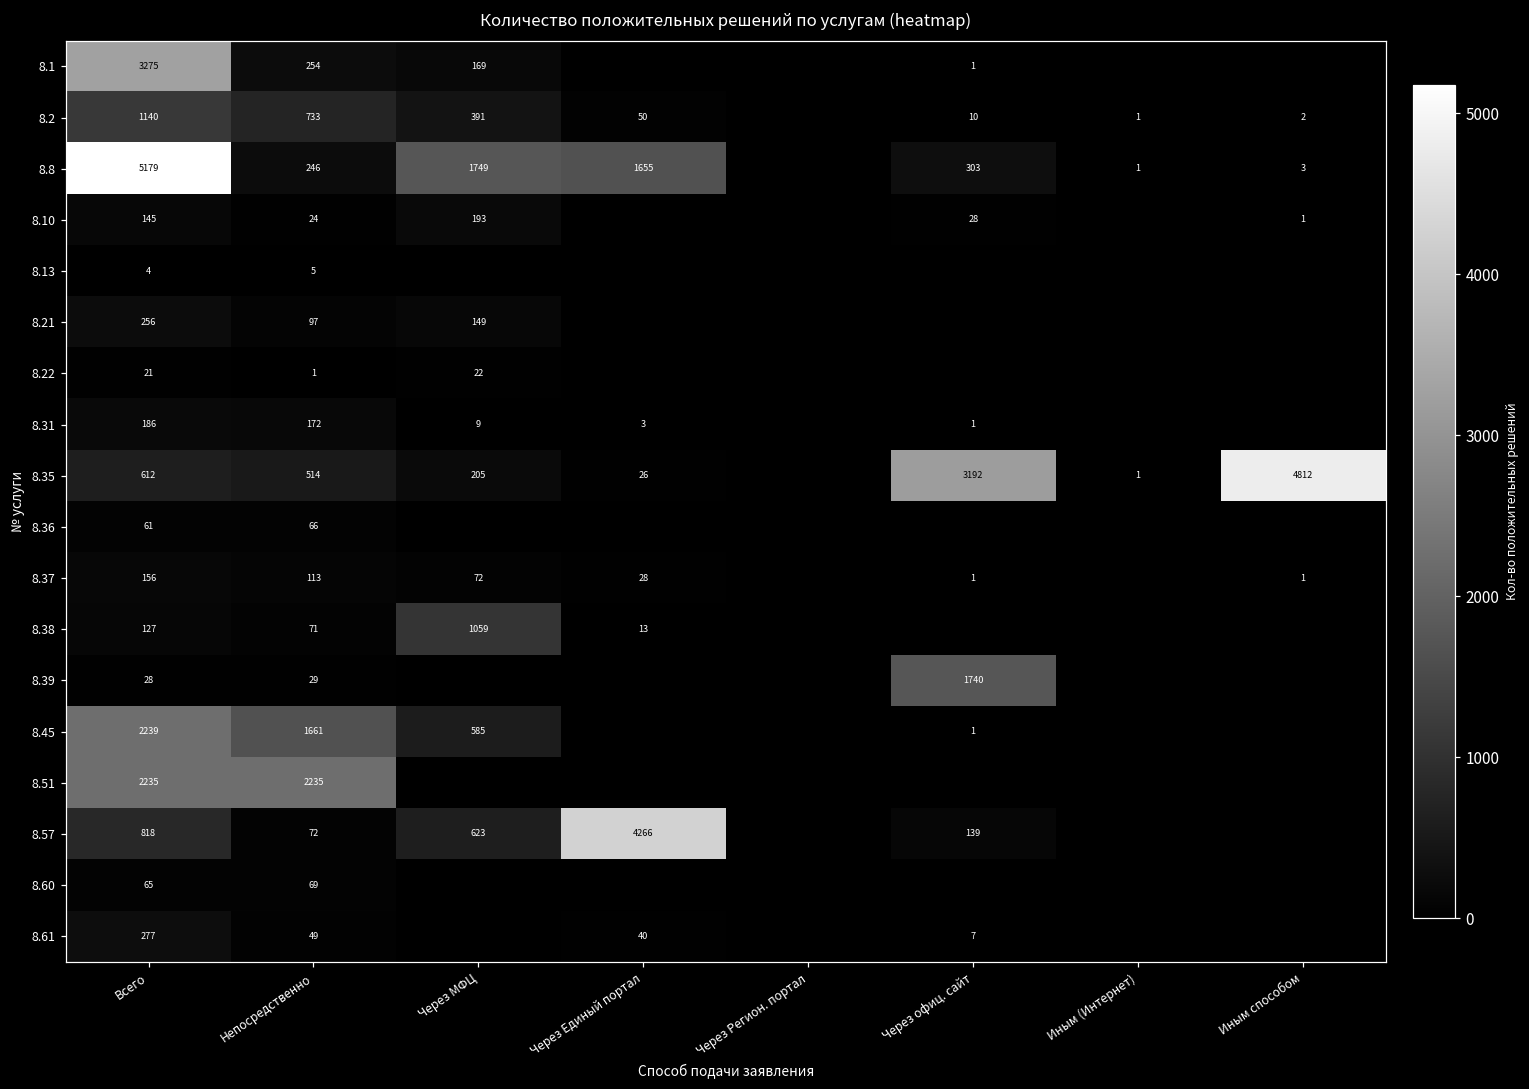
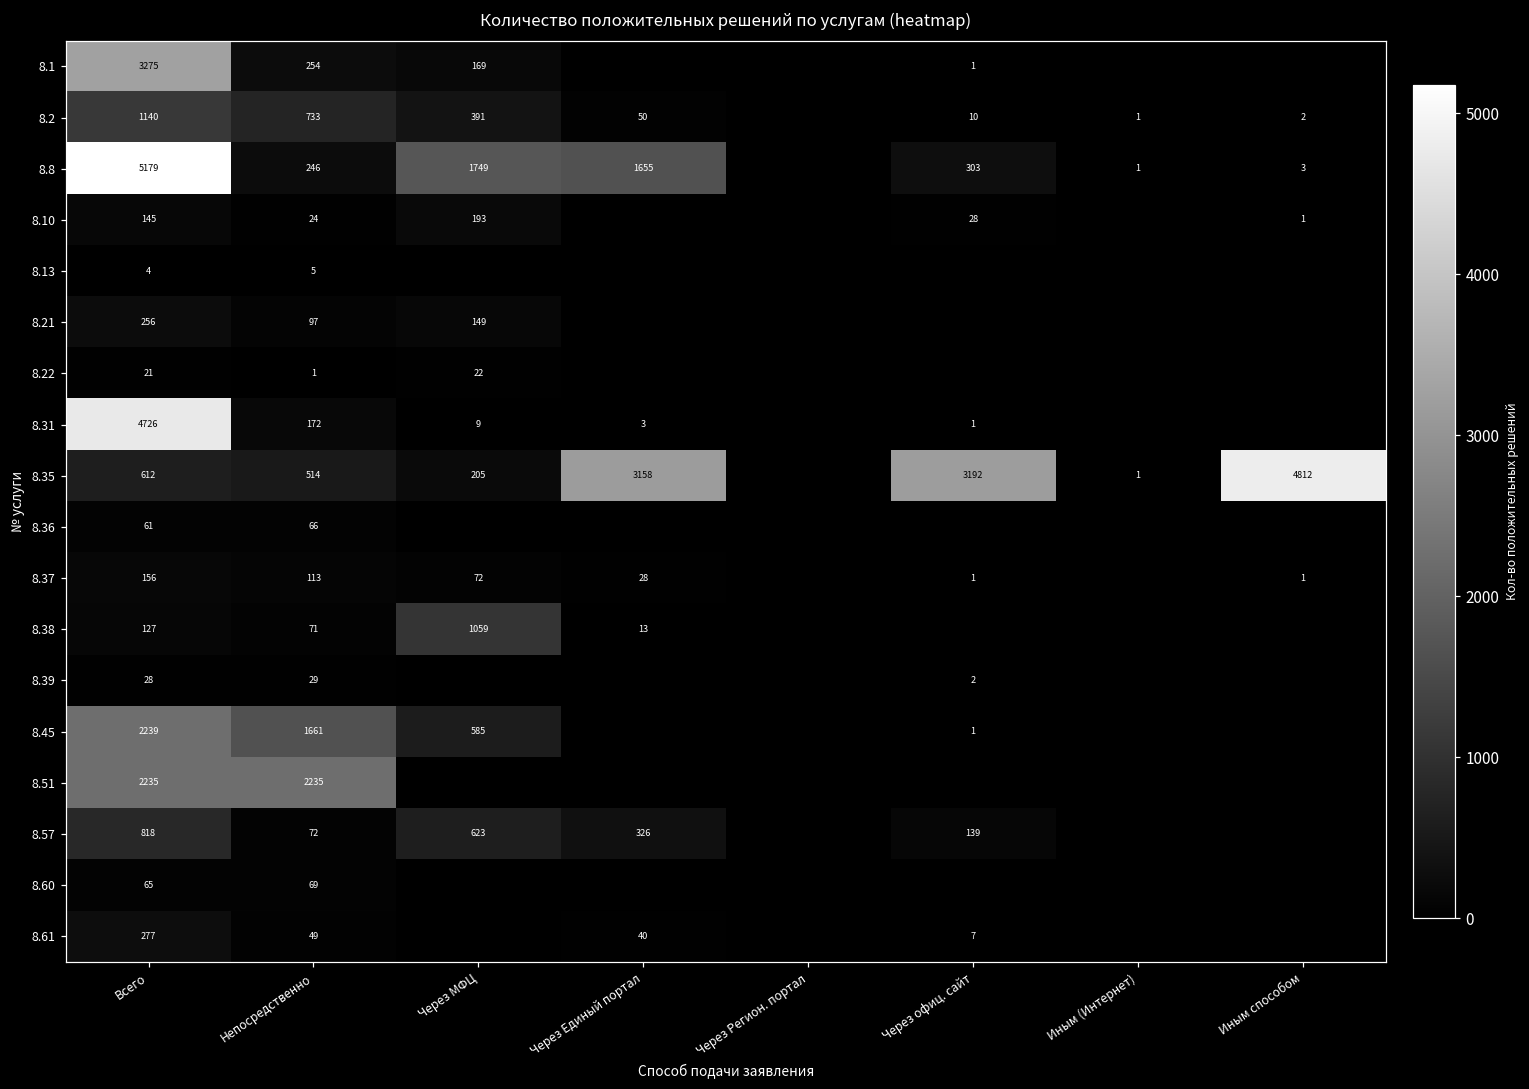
  {
    "8.1": {
      "Всего": 3275,
      "Непосредственно": 254,
      "Через МФЦ": 169,
      "Через офиц. сайт": 1
    },
    "8.2": {
      "Всего": 1140,
      "Непосредственно": 733,
      "Через МФЦ": 391,
      "Через Единый портал": 50,
      "Через офиц. сайт": 10,
      "Иным (Интернет)": 1,
      "Иным способом": 2
    },
    "8.8": {
      "Всего": 5179,
      "Непосредственно": 246,
      "Через МФЦ": 1749,
      "Через Единый портал": 1655,
      "Через офиц. сайт": 303,
      "Иным (Интернет)": 1,
      "Иным способом": 3
    },
    "8.10": {
      "Всего": 145,
      "Непосредственно": 24,
      "Через МФЦ": 193,
      "Через офиц. сайт": 28,
      "Иным способом": 1
    },
    "8.13": {
      "Всего": 4,
      "Непосредственно": 5
    },
    "8.21": {
      "Всего": 256,
      "Непосредственно": 97,
      "Через МФЦ": 149
    },
    "8.22": {
      "Всего": 21,
      "Непосредственно": 1,
      "Через МФЦ": 22
    },
    "8.31": {
-     "Всего": 186,
+     "Всего": 4726,
      "Непосредственно": 172,
      "Через МФЦ": 9,
      "Через Единый портал": 3,
      "Через офиц. сайт": 1
    },
    "8.35": {
      "Всего": 612,
      "Непосредственно": 514,
      "Через МФЦ": 205,
-     "Через Единый портал": 26,
+     "Через Единый портал": 3158,
      "Через офиц. сайт": 3192,
      "Иным (Интернет)": 1,
      "Иным способом": 4812
    },
    "8.36": {
      "Всего": 61,
      "Непосредственно": 66
    },
    "8.37": {
      "Всего": 156,
      "Непосредственно": 113,
      "Через МФЦ": 72,
      "Через Единый портал": 28,
      "Через офиц. сайт": 1,
      "Иным способом": 1
    },
    "8.38": {
      "Всего": 127,
      "Непосредственно": 71,
      "Через МФЦ": 1059,
      "Через Единый портал": 13
    },
    "8.39": {
      "Всего": 28,
      "Непосредственно": 29,
-     "Через офиц. сайт": 1740
+     "Через офиц. сайт": 2
    },
    "8.45": {
      "Всего": 2239,
      "Непосредственно": 1661,
      "Через МФЦ": 585,
      "Через офиц. сайт": 1
    },
    "8.51": {
      "Всего": 2235,
      "Непосредственно": 2235
    },
    "8.57": {
      "Всего": 818,
      "Непосредственно": 72,
      "Через МФЦ": 623,
-     "Через Единый портал": 4266,
+     "Через Единый портал": 326,
      "Через офиц. сайт": 139
    },
    "8.60": {
      "Всего": 65,
      "Непосредственно": 69
    },
    "8.61": {
      "Всего": 277,
      "Непосредственно": 49,
      "Через Единый портал": 40,
      "Через офиц. сайт": 7
    }
  }
